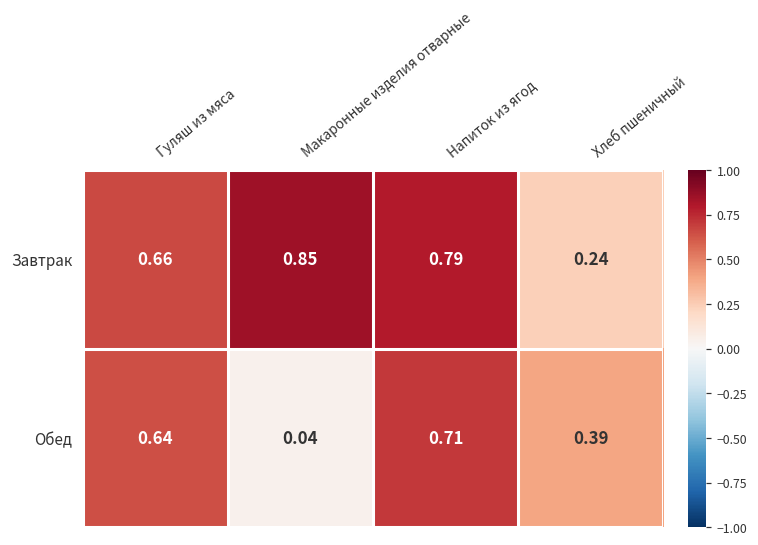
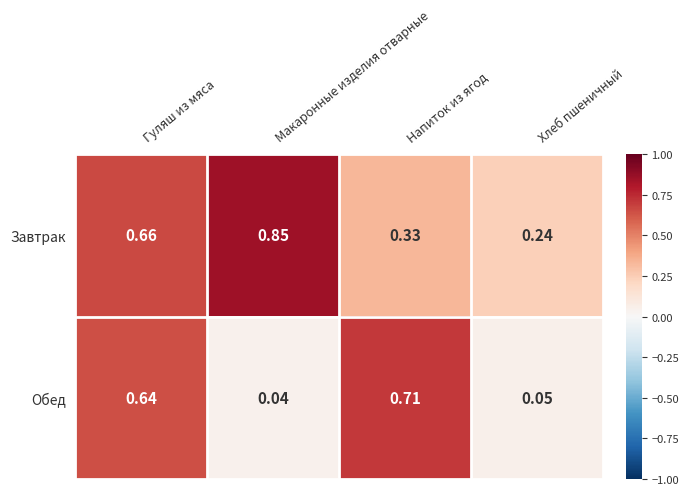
  {
    "Завтрак": {
      "Гуляш из мяса": 0.66,
      "Макаронные изделия отварные": 0.85,
-     "Напиток из ягод": 0.79,
+     "Напиток из ягод": 0.33,
      "Хлеб пшеничный": 0.24
    },
    "Обед": {
      "Гуляш из мяса": 0.64,
      "Макаронные изделия отварные": 0.04,
      "Напиток из ягод": 0.71,
-     "Хлеб пшеничный": 0.39
+     "Хлеб пшеничный": 0.05
    }
  }
